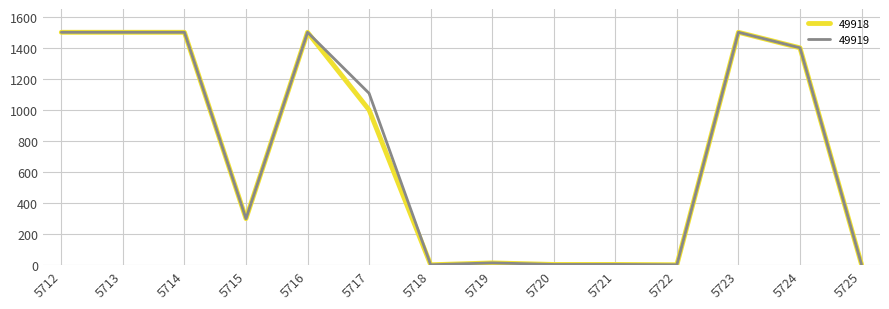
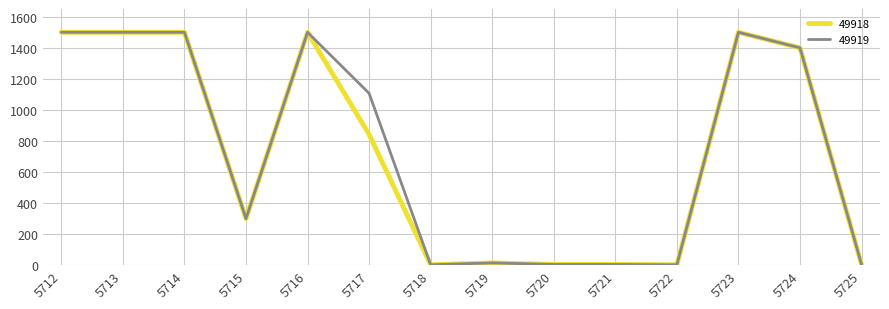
  {
    "49918": {
-     "5717": 1000
+     "5717": 840
    },
    "49919": {
      "5717": 1110
    }
  }
